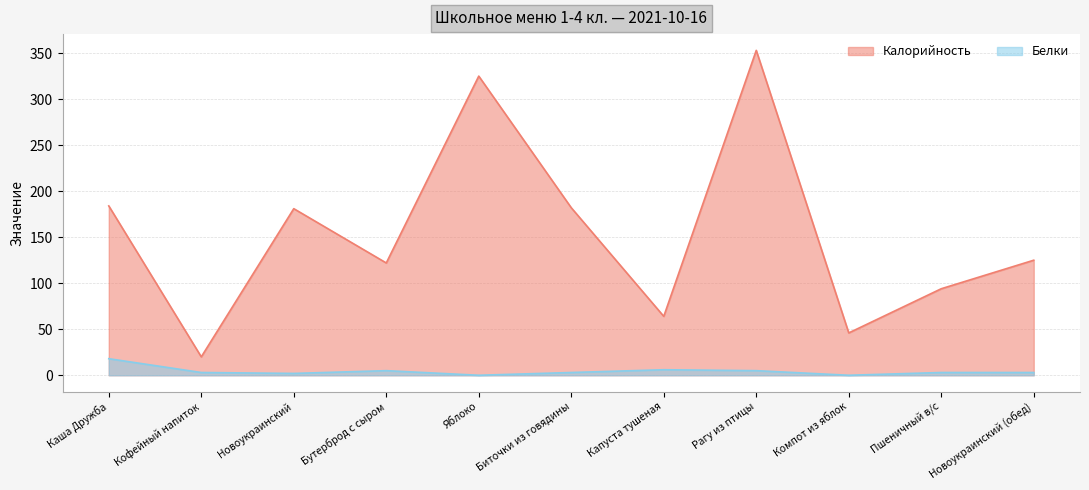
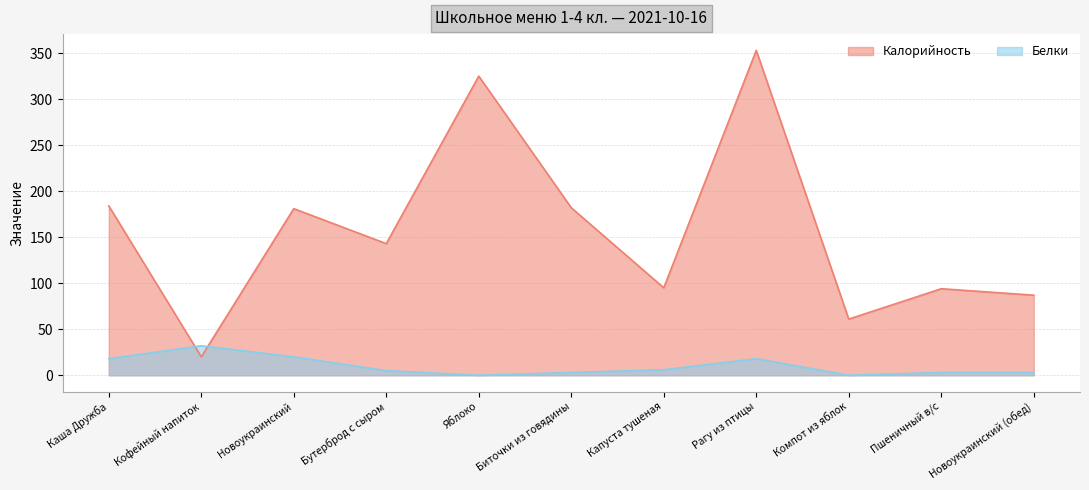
  {
    "Калорийность": {
      "Каша Дружба": 180,
      "Кофейный напиток": 20,
      "Новоукраинский": 180,
-     "Бутерброд с сыром": 120,
+     "Бутерброд с сыром": 140,
      "Яблоко": 330,
      "Биточки из говядины": 180,
-     "Капуста тушеная": 60,
+     "Капуста тушеная": 100,
      "Рагу из птицы": 350,
-     "Компот из яблок": 50,
+     "Компот из яблок": 60,
      "Пшеничный в/с": 90,
-     "Новоукраинский (обед)": 130
+     "Новоукраинский (обед)": 90
    },
    "Белки": {
      "Каша Дружба": 20,
-     "Кофейный напиток": 0,
-     "Новоукраинский": 0,
+     "Кофейный напиток": 30,
+     "Новоукраинский": 20,
      "Бутерброд с сыром": 10,
      "Яблоко": 0,
      "Биточки из говядины": 0,
      "Капуста тушеная": 10,
-     "Рагу из птицы": 10,
+     "Рагу из птицы": 20,
      "Компот из яблок": 0,
      "Пшеничный в/с": 0,
      "Новоукраинский (обед)": 0
    }
  }
